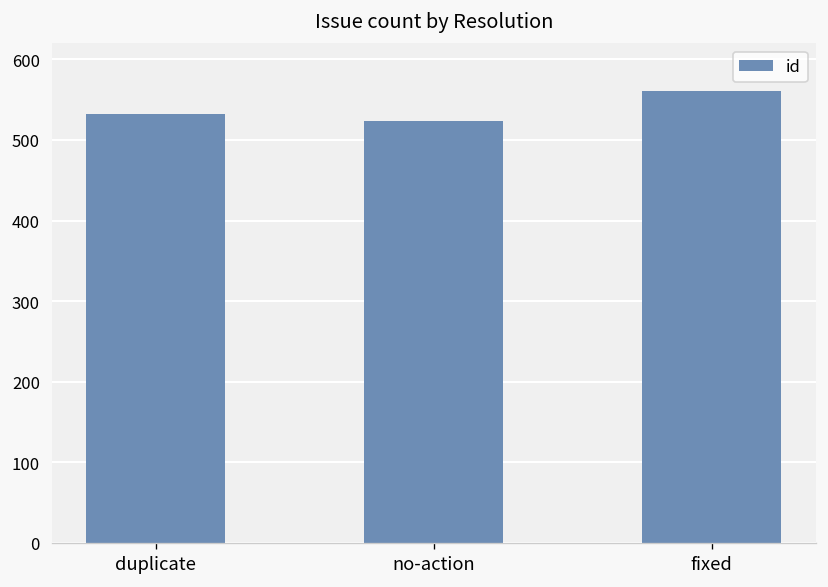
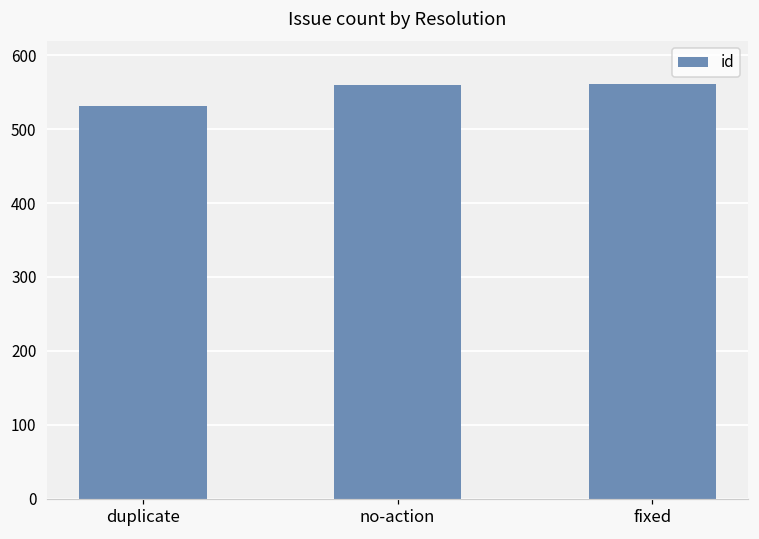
  {
    "duplicate": 530,
-   "no-action": 520,
+   "no-action": 560,
    "fixed": 560
  }
